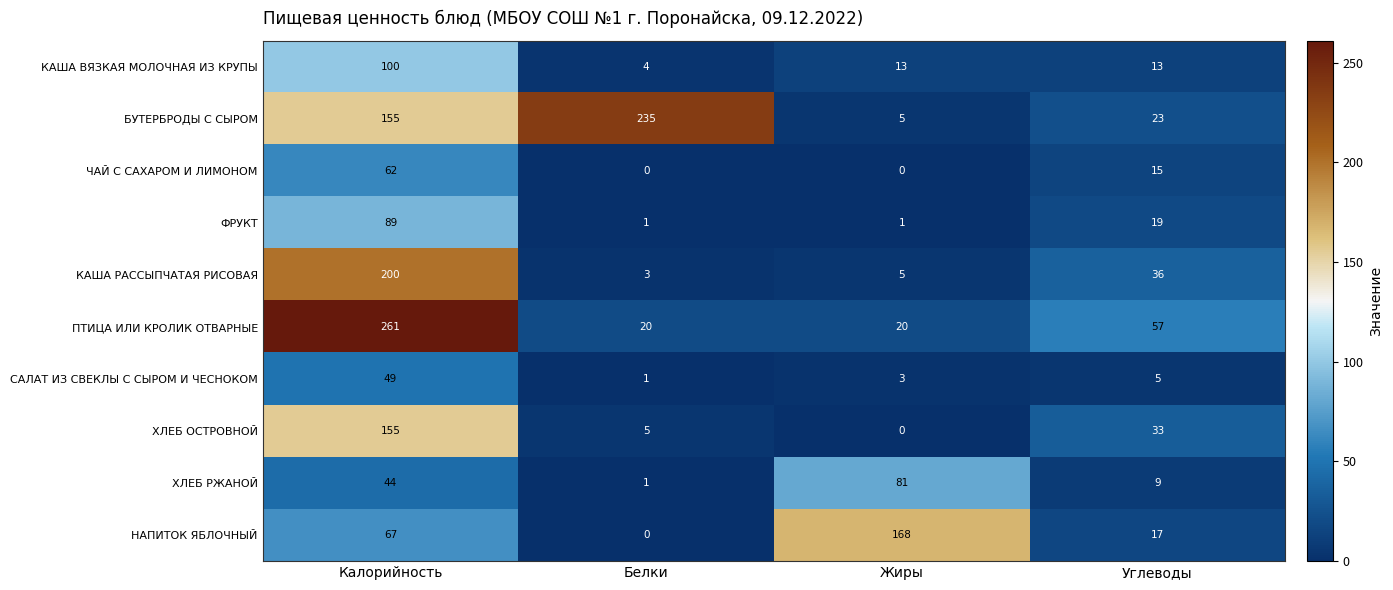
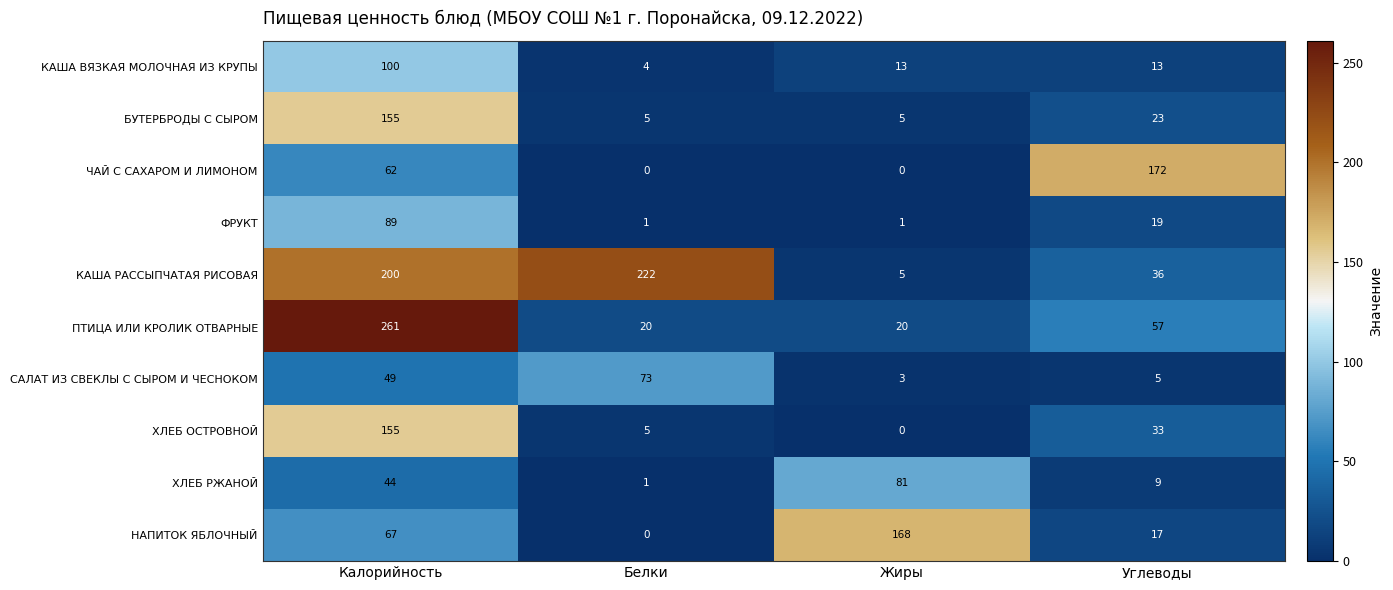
  {
    "КАША ВЯЗКАЯ МОЛОЧНАЯ ИЗ КРУПЫ": {
      "Калорийность": 100,
      "Белки": 4,
      "Жиры": 13,
      "Углеводы": 13
    },
    "БУТЕРБРОДЫ С СЫРОМ": {
      "Калорийность": 155,
-     "Белки": 235,
+     "Белки": 5,
      "Жиры": 5,
      "Углеводы": 23
    },
    "ЧАЙ С САХАРОМ И ЛИМОНОМ": {
      "Калорийность": 62,
      "Белки": 0,
      "Жиры": 0,
-     "Углеводы": 15
+     "Углеводы": 172
    },
    "ФРУКТ": {
      "Калорийность": 89,
      "Белки": 1,
      "Жиры": 1,
      "Углеводы": 19
    },
    "КАША РАССЫПЧАТАЯ РИСОВАЯ": {
      "Калорийность": 200,
-     "Белки": 3,
+     "Белки": 222,
      "Жиры": 5,
      "Углеводы": 36
    },
    "ПТИЦА ИЛИ КРОЛИК ОТВАРНЫЕ": {
      "Калорийность": 261,
      "Белки": 20,
      "Жиры": 20,
      "Углеводы": 57
    },
    "САЛАТ ИЗ СВЕКЛЫ С СЫРОМ И ЧЕСНОКОМ": {
      "Калорийность": 49,
-     "Белки": 1,
+     "Белки": 73,
      "Жиры": 3,
      "Углеводы": 5
    },
    "ХЛЕБ ОСТРОВНОЙ": {
      "Калорийность": 155,
      "Белки": 5,
      "Жиры": 0,
      "Углеводы": 33
    },
    "ХЛЕБ РЖАНОЙ": {
      "Калорийность": 44,
      "Белки": 1,
      "Жиры": 81,
      "Углеводы": 9
    },
    "НАПИТОК ЯБЛОЧНЫЙ": {
      "Калорийность": 67,
      "Белки": 0,
      "Жиры": 168,
      "Углеводы": 17
    }
  }
